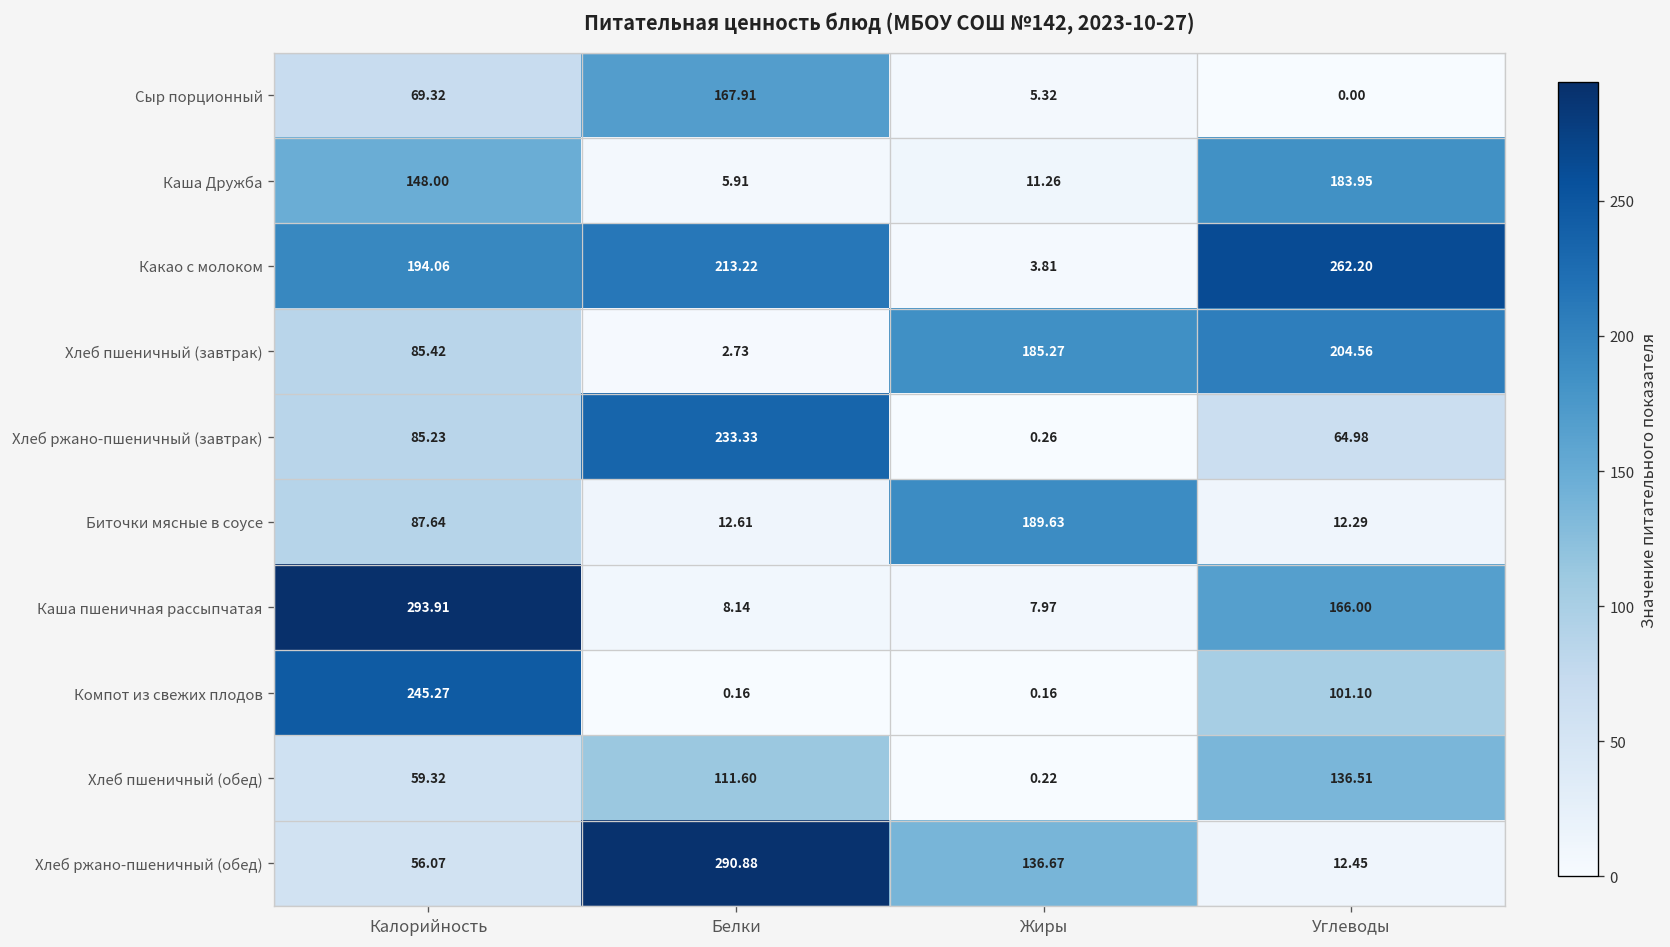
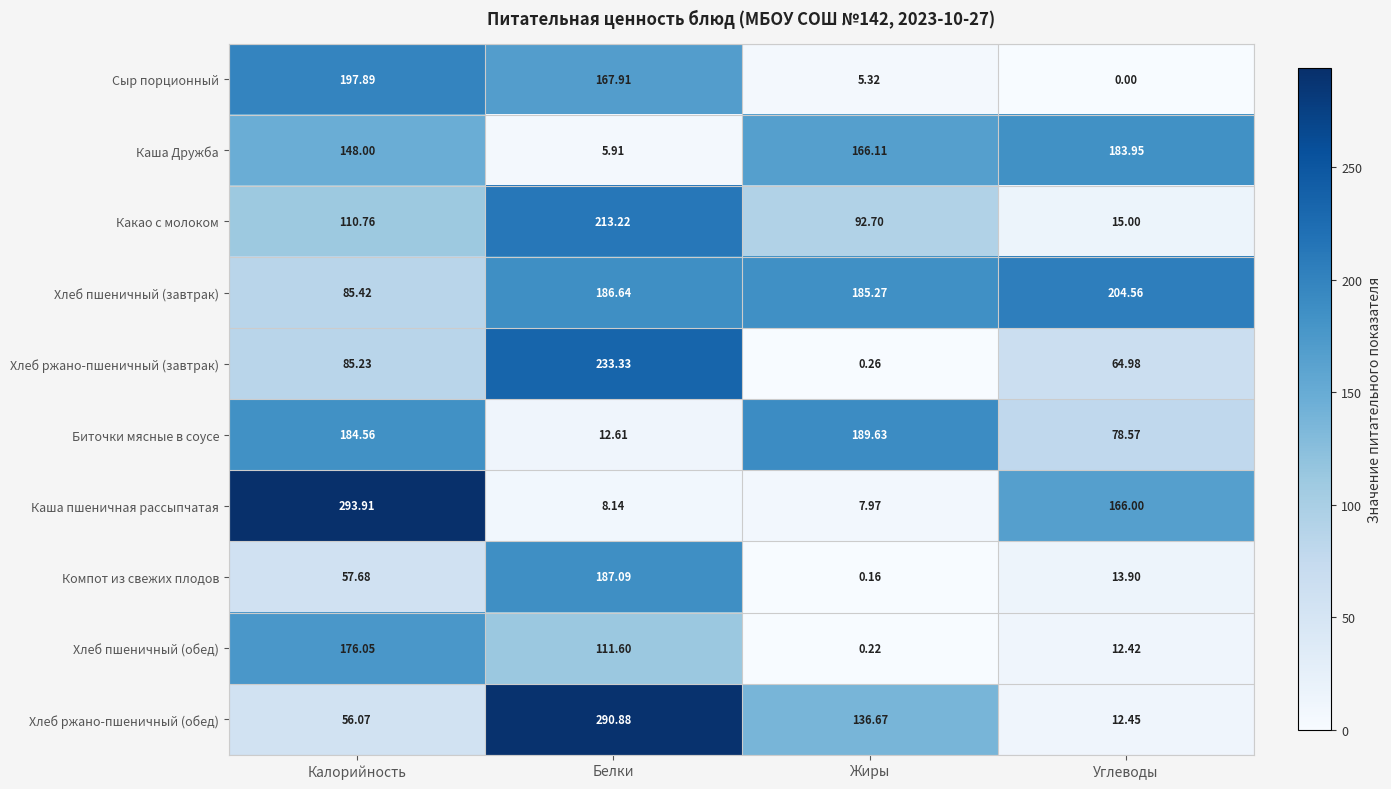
  {
    "Сыр порционный": {
-     "Калорийность": 69.32,
+     "Калорийность": 197.89,
      "Белки": 167.91,
      "Жиры": 5.32,
      "Углеводы": 0.00
    },
    "Каша Дружба": {
      "Калорийность": 148.00,
      "Белки": 5.91,
-     "Жиры": 11.26,
+     "Жиры": 166.11,
      "Углеводы": 183.95
    },
    "Какао с молоком": {
-     "Калорийность": 194.06,
+     "Калорийность": 110.76,
      "Белки": 213.22,
-     "Жиры": 3.81,
-     "Углеводы": 262.20
+     "Жиры": 92.70,
+     "Углеводы": 15.00
    },
    "Хлеб пшеничный (завтрак)": {
      "Калорийность": 85.42,
-     "Белки": 2.73,
+     "Белки": 186.64,
      "Жиры": 185.27,
      "Углеводы": 204.56
    },
    "Хлеб ржано-пшеничный (завтрак)": {
      "Калорийность": 85.23,
      "Белки": 233.33,
      "Жиры": 0.26,
      "Углеводы": 64.98
    },
    "Биточки мясные в соусе": {
-     "Калорийность": 87.64,
+     "Калорийность": 184.56,
      "Белки": 12.61,
      "Жиры": 189.63,
-     "Углеводы": 12.29
+     "Углеводы": 78.57
    },
    "Каша пшеничная рассыпчатая": {
      "Калорийность": 293.91,
      "Белки": 8.14,
      "Жиры": 7.97,
      "Углеводы": 166.00
    },
    "Компот из свежих плодов": {
-     "Калорийность": 245.27,
-     "Белки": 0.16,
+     "Калорийность": 57.68,
+     "Белки": 187.09,
      "Жиры": 0.16,
-     "Углеводы": 101.10
+     "Углеводы": 13.90
    },
    "Хлеб пшеничный (обед)": {
-     "Калорийность": 59.32,
+     "Калорийность": 176.05,
      "Белки": 111.60,
      "Жиры": 0.22,
-     "Углеводы": 136.51
+     "Углеводы": 12.42
    },
    "Хлеб ржано-пшеничный (обед)": {
      "Калорийность": 56.07,
      "Белки": 290.88,
      "Жиры": 136.67,
      "Углеводы": 12.45
    }
  }
